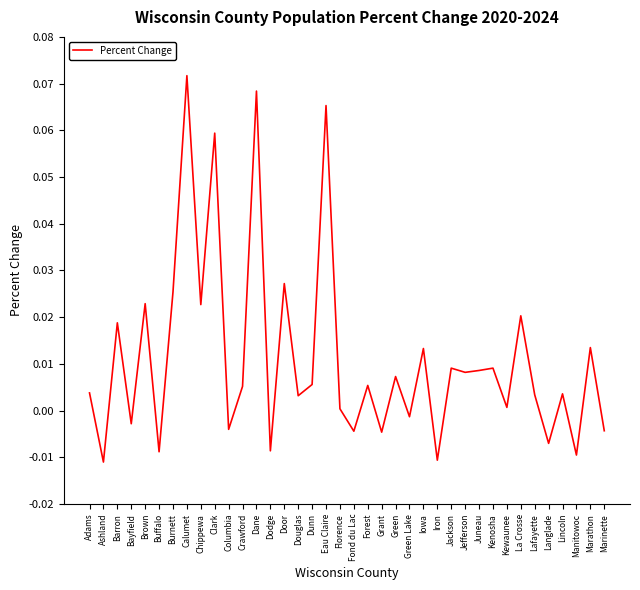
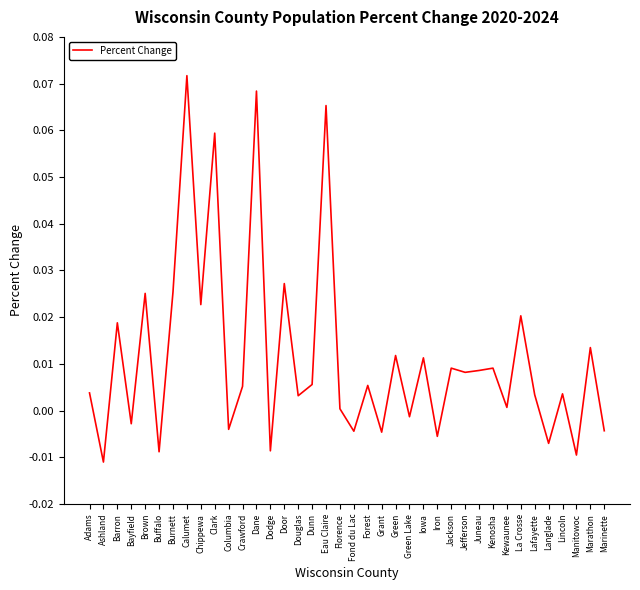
  {
    "Adams": 0.004,
    "Ashland": -0.011,
    "Barron": 0.019,
    "Bayfield": -0.003,
-   "Brown": 0.023,
+   "Brown": 0.025,
    "Buffalo": -0.009,
    "Burnett": 0.025,
    "Calumet": 0.072,
    "Chippewa": 0.023,
    "Clark": 0.059,
    "Columbia": -0.004,
    "Crawford": 0.005,
    "Dane": 0.068,
    "Dodge": -0.009,
    "Door": 0.027,
    "Douglas": 0.003,
    "Dunn": 0.006,
    "Eau Claire": 0.065,
    "Florence": 0.000,
    "Fond du Lac": -0.004,
    "Forest": 0.005,
    "Grant": -0.005,
-   "Green": 0.007,
+   "Green": 0.012,
    "Green Lake": -0.001,
-   "Iowa": 0.013,
-   "Iron": -0.011,
+   "Iowa": 0.011,
+   "Iron": -0.006,
    "Jackson": 0.009,
    "Jefferson": 0.008,
    "Juneau": 0.009,
    "Kenosha": 0.009,
    "Kewaunee": 0.001,
    "La Crosse": 0.020,
    "Lafayette": 0.003,
    "Langlade": -0.007,
    "Lincoln": 0.004,
    "Manitowoc": -0.010,
    "Marathon": 0.014,
    "Marinette": -0.004
  }
